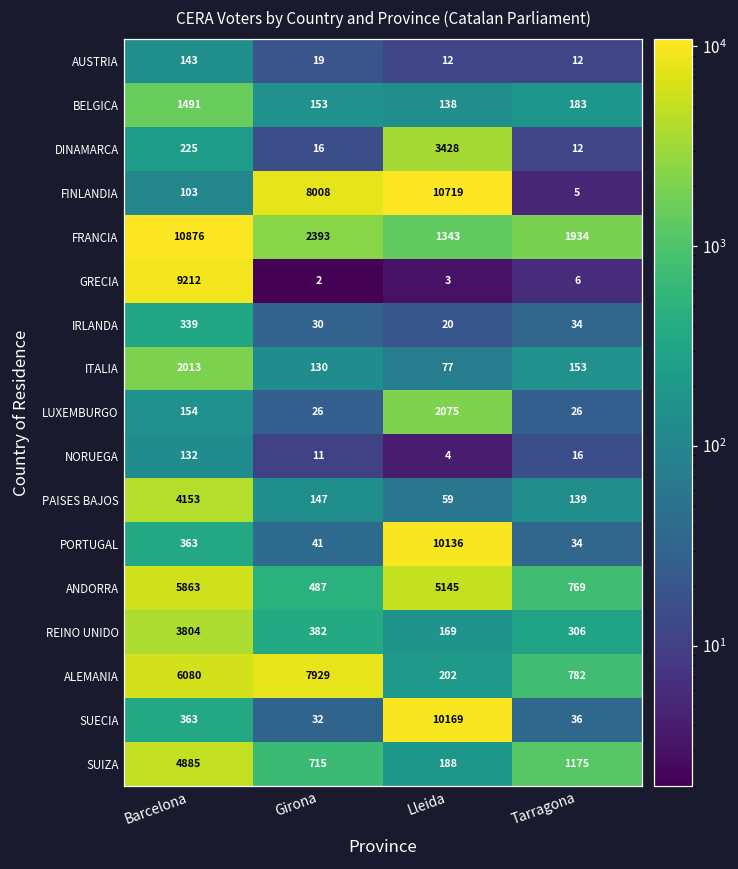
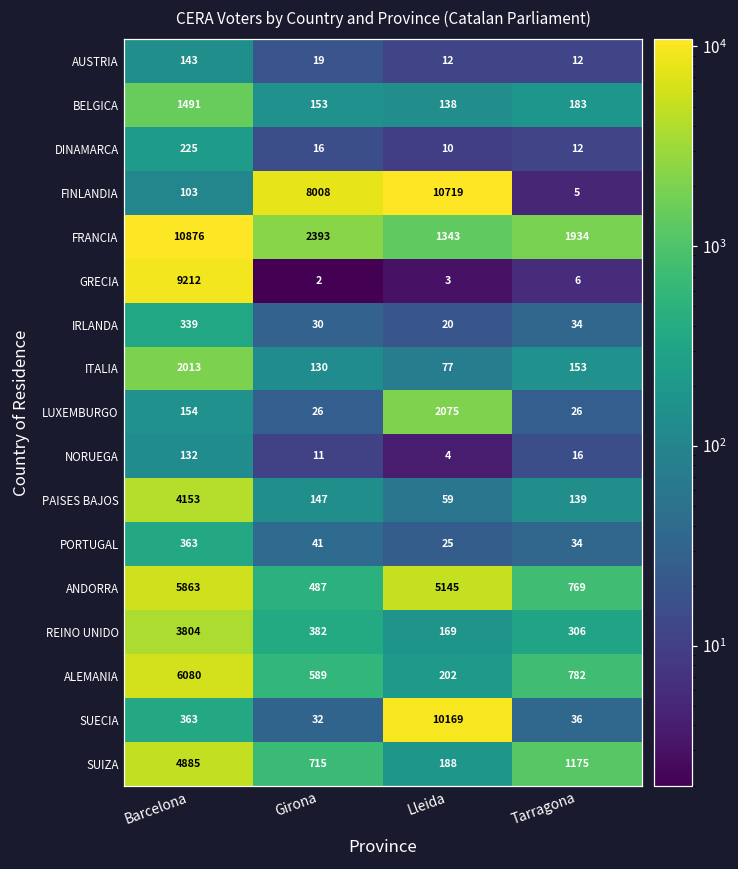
  {
    "AUSTRIA": {
      "Barcelona": 143,
      "Girona": 19,
      "Lleida": 12,
      "Tarragona": 12
    },
    "BELGICA": {
      "Barcelona": 1491,
      "Girona": 153,
      "Lleida": 138,
      "Tarragona": 183
    },
    "DINAMARCA": {
      "Barcelona": 225,
      "Girona": 16,
-     "Lleida": 3428,
+     "Lleida": 10,
      "Tarragona": 12
    },
    "FINLANDIA": {
      "Barcelona": 103,
      "Girona": 8008,
      "Lleida": 10719,
      "Tarragona": 5
    },
    "FRANCIA": {
      "Barcelona": 10876,
      "Girona": 2393,
      "Lleida": 1343,
      "Tarragona": 1934
    },
    "GRECIA": {
      "Barcelona": 9212,
      "Girona": 2,
      "Lleida": 3,
      "Tarragona": 6
    },
    "IRLANDA": {
      "Barcelona": 339,
      "Girona": 30,
      "Lleida": 20,
      "Tarragona": 34
    },
    "ITALIA": {
      "Barcelona": 2013,
      "Girona": 130,
      "Lleida": 77,
      "Tarragona": 153
    },
    "LUXEMBURGO": {
      "Barcelona": 154,
      "Girona": 26,
      "Lleida": 2075,
      "Tarragona": 26
    },
    "NORUEGA": {
      "Barcelona": 132,
      "Girona": 11,
      "Lleida": 4,
      "Tarragona": 16
    },
    "PAISES BAJOS": {
      "Barcelona": 4153,
      "Girona": 147,
      "Lleida": 59,
      "Tarragona": 139
    },
    "PORTUGAL": {
      "Barcelona": 363,
      "Girona": 41,
-     "Lleida": 10136,
+     "Lleida": 25,
      "Tarragona": 34
    },
    "ANDORRA": {
      "Barcelona": 5863,
      "Girona": 487,
      "Lleida": 5145,
      "Tarragona": 769
    },
    "REINO UNIDO": {
      "Barcelona": 3804,
      "Girona": 382,
      "Lleida": 169,
      "Tarragona": 306
    },
    "ALEMANIA": {
      "Barcelona": 6080,
-     "Girona": 7929,
+     "Girona": 589,
      "Lleida": 202,
      "Tarragona": 782
    },
    "SUECIA": {
      "Barcelona": 363,
      "Girona": 32,
      "Lleida": 10169,
      "Tarragona": 36
    },
    "SUIZA": {
      "Barcelona": 4885,
      "Girona": 715,
      "Lleida": 188,
      "Tarragona": 1175
    }
  }
